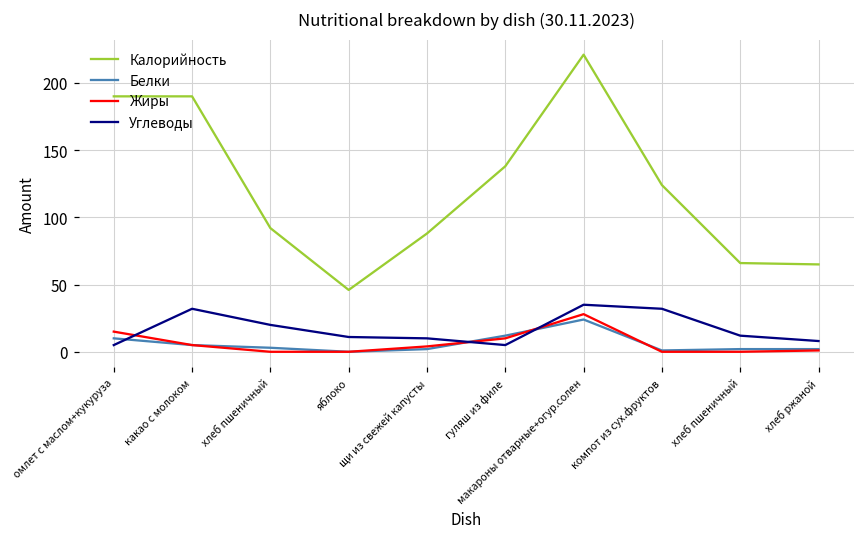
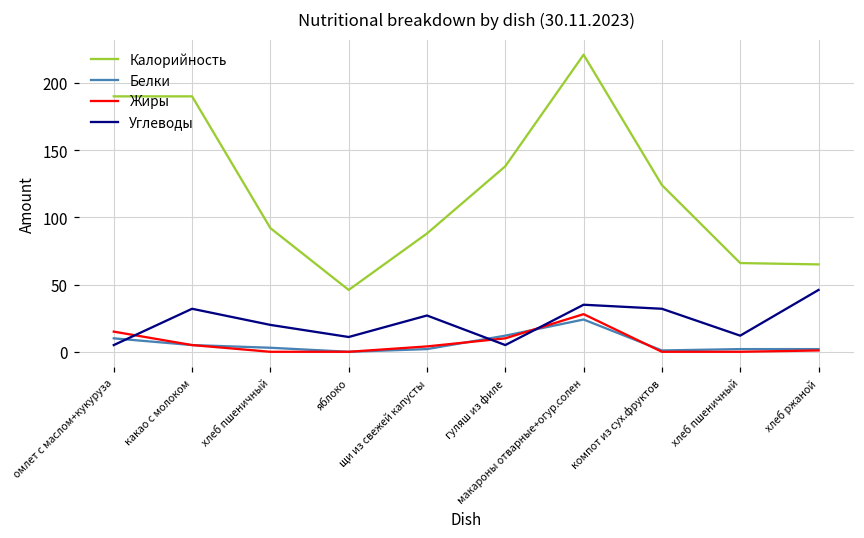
  {
    "Калорийность": {
      "омлет с маслом+кукуруза": 190,
      "какао с молоком": 190,
      "яблоко": 46,
      "щи из свежей капусты": 88,
      "гуляш из филе": 138,
      "макароны отварные+огур.солен": 221,
      "компот из сух.фруктов": 124,
      "хлеб ржаной": 65
    },
    "Белки": {
      "омлет с маслом+кукуруза": 10,
      "макароны отварные+огур.солен": 24
    },
    "Жиры": {
      "омлет с маслом+кукуруза": 15,
      "макароны отварные+огур.солен": 28
    },
    "Углеводы": {
      "омлет с маслом+кукуруза": 5,
      "какао с молоком": 32,
      "яблоко": 11,
-     "щи из свежей капусты": 10,
+     "щи из свежей капусты": 27,
      "гуляш из филе": 5,
      "макароны отварные+огур.солен": 35,
      "компот из сух.фруктов": 32,
-     "хлеб ржаной": 8
+     "хлеб ржаной": 46
    }
  }
